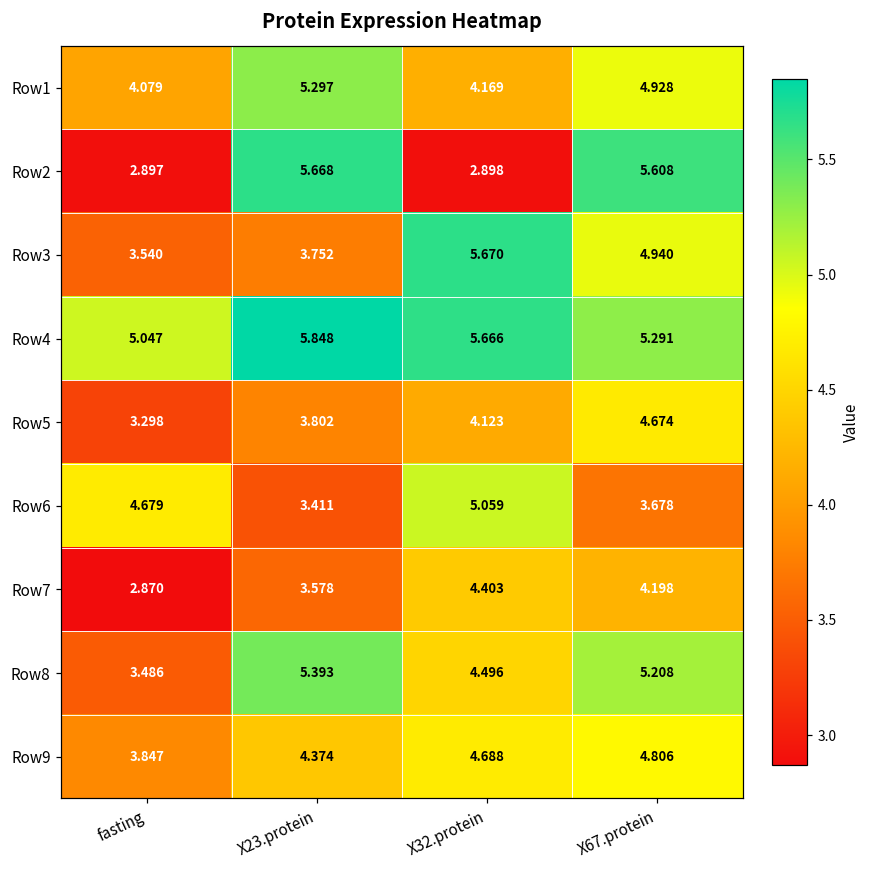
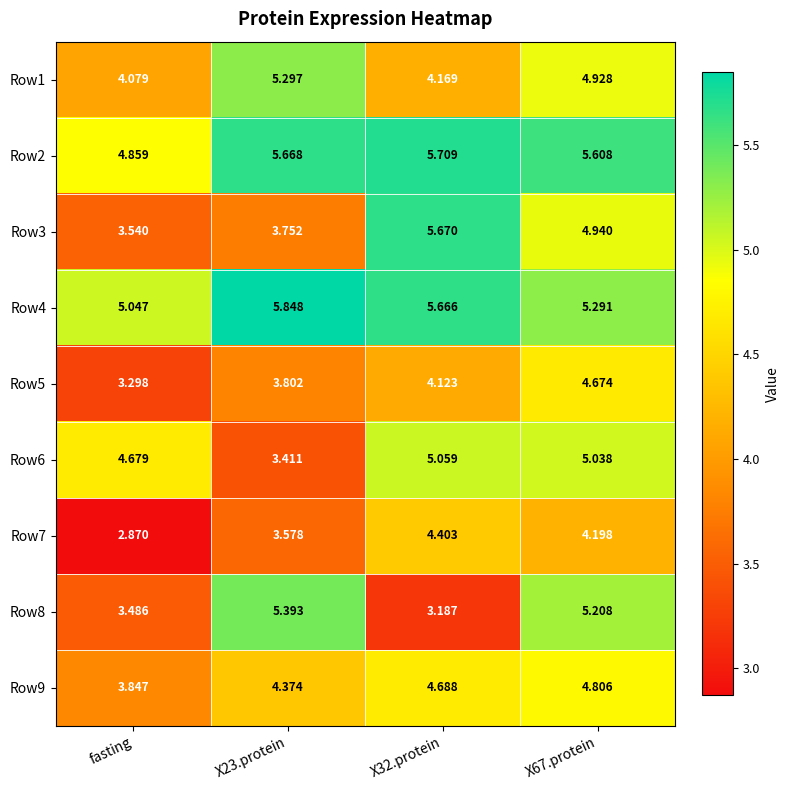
  {
    "Row1": {
      "fasting": 4.079,
      "X23.protein": 5.297,
      "X32.protein": 4.169,
      "X67.protein": 4.928
    },
    "Row2": {
-     "fasting": 2.897,
+     "fasting": 4.859,
      "X23.protein": 5.668,
-     "X32.protein": 2.898,
+     "X32.protein": 5.709,
      "X67.protein": 5.608
    },
    "Row3": {
      "fasting": 3.540,
      "X23.protein": 3.752,
      "X32.protein": 5.670,
      "X67.protein": 4.940
    },
    "Row4": {
      "fasting": 5.047,
      "X23.protein": 5.848,
      "X32.protein": 5.666,
      "X67.protein": 5.291
    },
    "Row5": {
      "fasting": 3.298,
      "X23.protein": 3.802,
      "X32.protein": 4.123,
      "X67.protein": 4.674
    },
    "Row6": {
      "fasting": 4.679,
      "X23.protein": 3.411,
      "X32.protein": 5.059,
-     "X67.protein": 3.678
+     "X67.protein": 5.038
    },
    "Row7": {
      "fasting": 2.870,
      "X23.protein": 3.578,
      "X32.protein": 4.403,
      "X67.protein": 4.198
    },
    "Row8": {
      "fasting": 3.486,
      "X23.protein": 5.393,
-     "X32.protein": 4.496,
+     "X32.protein": 3.187,
      "X67.protein": 5.208
    },
    "Row9": {
      "fasting": 3.847,
      "X23.protein": 4.374,
      "X32.protein": 4.688,
      "X67.protein": 4.806
    }
  }
